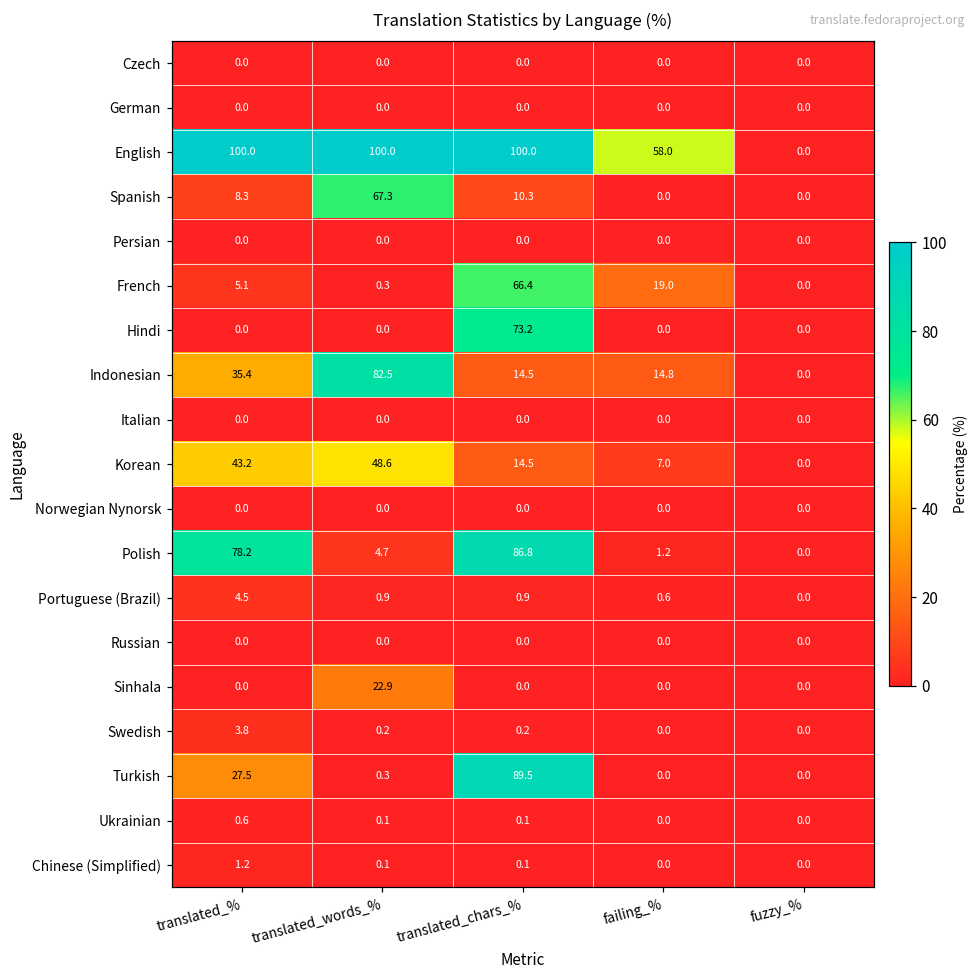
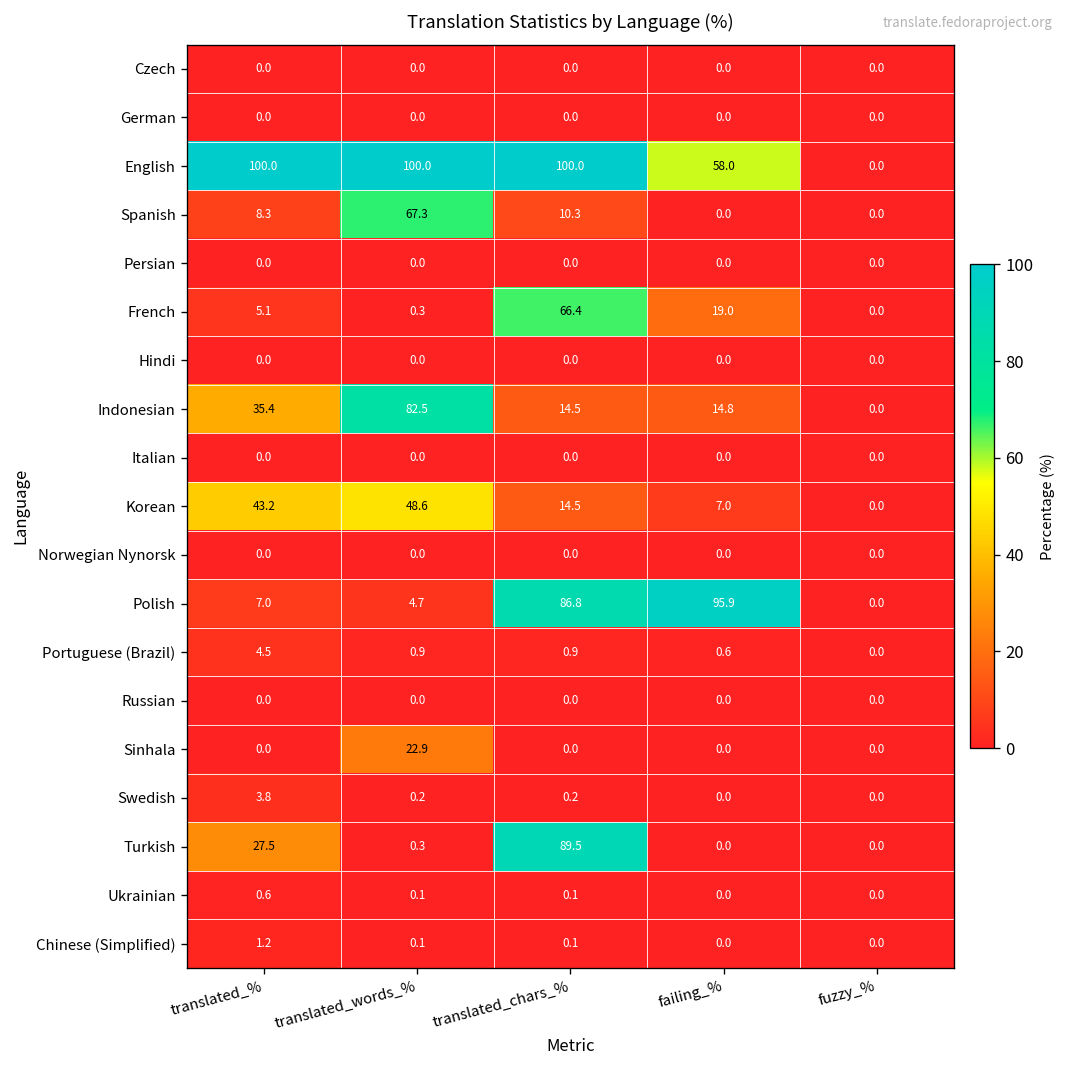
  {
    "Czech": {
      "translated_%": 0.0,
      "translated_words_%": 0.0,
      "translated_chars_%": 0.0,
      "failing_%": 0.0,
      "fuzzy_%": 0.0
    },
    "German": {
      "translated_%": 0.0,
      "translated_words_%": 0.0,
      "translated_chars_%": 0.0,
      "failing_%": 0.0,
      "fuzzy_%": 0.0
    },
    "English": {
      "translated_%": 100.0,
      "translated_words_%": 100.0,
      "translated_chars_%": 100.0,
      "failing_%": 58.0,
      "fuzzy_%": 0.0
    },
    "Spanish": {
      "translated_%": 8.3,
      "translated_words_%": 67.3,
      "translated_chars_%": 10.3,
      "failing_%": 0.0,
      "fuzzy_%": 0.0
    },
    "Persian": {
      "translated_%": 0.0,
      "translated_words_%": 0.0,
      "translated_chars_%": 0.0,
      "failing_%": 0.0,
      "fuzzy_%": 0.0
    },
    "French": {
      "translated_%": 5.1,
      "translated_words_%": 0.3,
      "translated_chars_%": 66.4,
      "failing_%": 19.0,
      "fuzzy_%": 0.0
    },
    "Hindi": {
      "translated_%": 0.0,
      "translated_words_%": 0.0,
-     "translated_chars_%": 73.2,
+     "translated_chars_%": 0.0,
      "failing_%": 0.0,
      "fuzzy_%": 0.0
    },
    "Indonesian": {
      "translated_%": 35.4,
      "translated_words_%": 82.5,
      "translated_chars_%": 14.5,
      "failing_%": 14.8,
      "fuzzy_%": 0.0
    },
    "Italian": {
      "translated_%": 0.0,
      "translated_words_%": 0.0,
      "translated_chars_%": 0.0,
      "failing_%": 0.0,
      "fuzzy_%": 0.0
    },
    "Korean": {
      "translated_%": 43.2,
      "translated_words_%": 48.6,
      "translated_chars_%": 14.5,
      "failing_%": 7.0,
      "fuzzy_%": 0.0
    },
    "Norwegian Nynorsk": {
      "translated_%": 0.0,
      "translated_words_%": 0.0,
      "translated_chars_%": 0.0,
      "failing_%": 0.0,
      "fuzzy_%": 0.0
    },
    "Polish": {
-     "translated_%": 78.2,
+     "translated_%": 7.0,
      "translated_words_%": 4.7,
      "translated_chars_%": 86.8,
-     "failing_%": 1.2,
+     "failing_%": 95.9,
      "fuzzy_%": 0.0
    },
    "Portuguese (Brazil)": {
      "translated_%": 4.5,
      "translated_words_%": 0.9,
      "translated_chars_%": 0.9,
      "failing_%": 0.6,
      "fuzzy_%": 0.0
    },
    "Russian": {
      "translated_%": 0.0,
      "translated_words_%": 0.0,
      "translated_chars_%": 0.0,
      "failing_%": 0.0,
      "fuzzy_%": 0.0
    },
    "Sinhala": {
      "translated_%": 0.0,
      "translated_words_%": 22.9,
      "translated_chars_%": 0.0,
      "failing_%": 0.0,
      "fuzzy_%": 0.0
    },
    "Swedish": {
      "translated_%": 3.8,
      "translated_words_%": 0.2,
      "translated_chars_%": 0.2,
      "failing_%": 0.0,
      "fuzzy_%": 0.0
    },
    "Turkish": {
      "translated_%": 27.5,
      "translated_words_%": 0.3,
      "translated_chars_%": 89.5,
      "failing_%": 0.0,
      "fuzzy_%": 0.0
    },
    "Ukrainian": {
      "translated_%": 0.6,
      "translated_words_%": 0.1,
      "translated_chars_%": 0.1,
      "failing_%": 0.0,
      "fuzzy_%": 0.0
    },
    "Chinese (Simplified)": {
      "translated_%": 1.2,
      "translated_words_%": 0.1,
      "translated_chars_%": 0.1,
      "failing_%": 0.0,
      "fuzzy_%": 0.0
    }
  }
